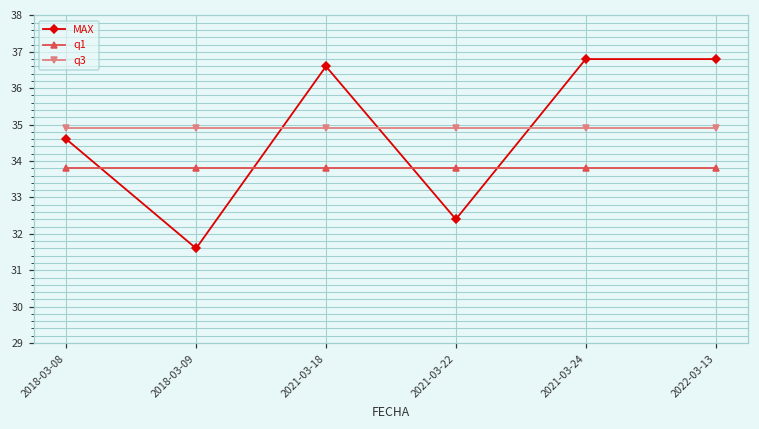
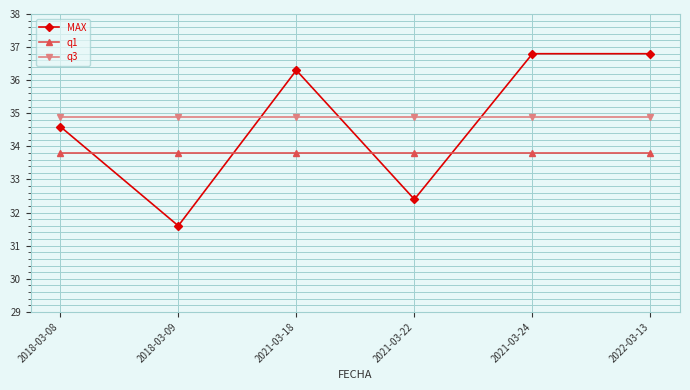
  {
    "MAX": {
      "2018-03-08": 34.6,
      "2018-03-09": 31.6,
-     "2021-03-18": 36.6,
+     "2021-03-18": 36.3,
      "2021-03-22": 32.4,
      "2021-03-24": 36.8,
      "2022-03-13": 36.8
    },
    "q1": {
      "2018-03-08": 33.8,
      "2018-03-09": 33.8,
      "2021-03-18": 33.8,
      "2021-03-22": 33.8,
      "2021-03-24": 33.8,
      "2022-03-13": 33.8
    },
    "q3": {
      "2018-03-08": 34.9,
      "2018-03-09": 34.9,
      "2021-03-18": 34.9,
      "2021-03-22": 34.9,
      "2021-03-24": 34.9,
      "2022-03-13": 34.9
    }
  }
